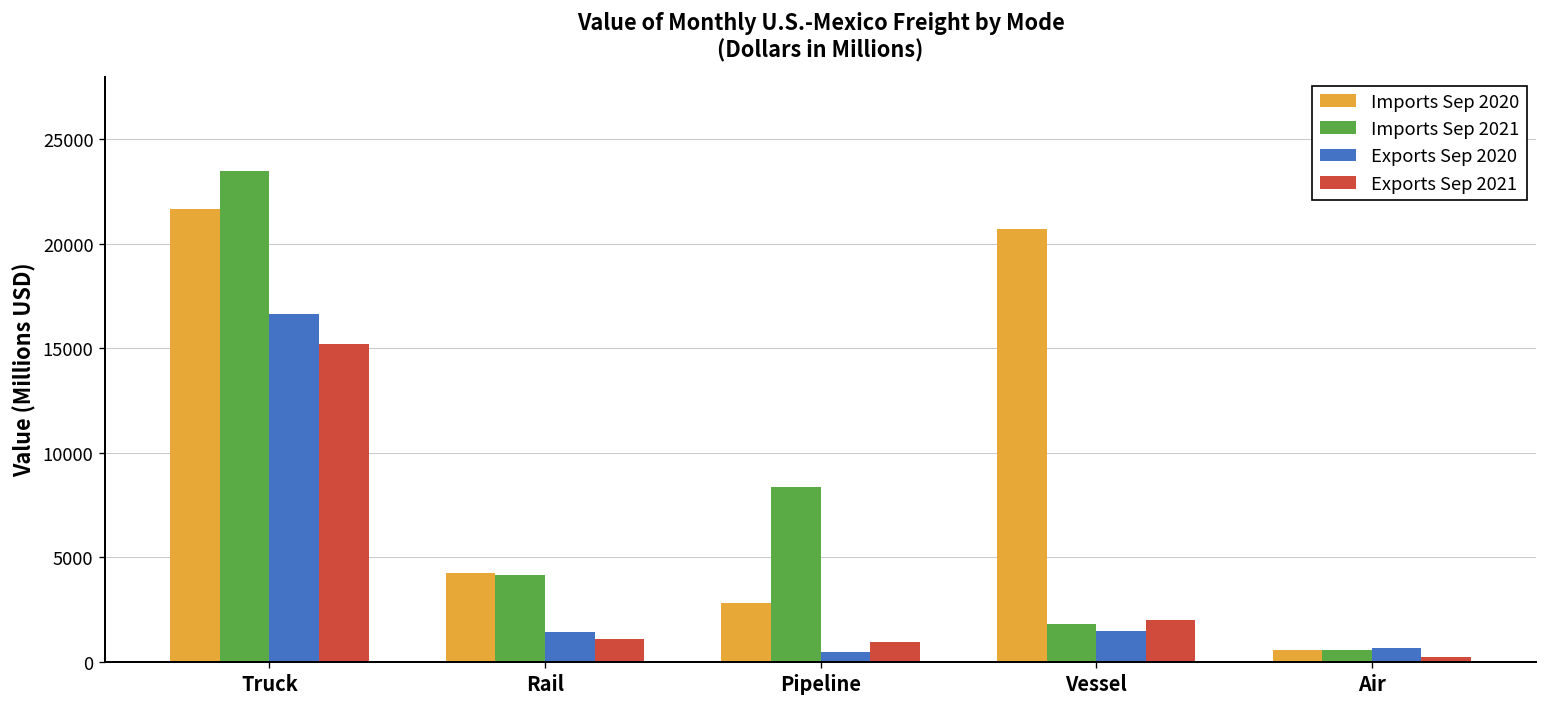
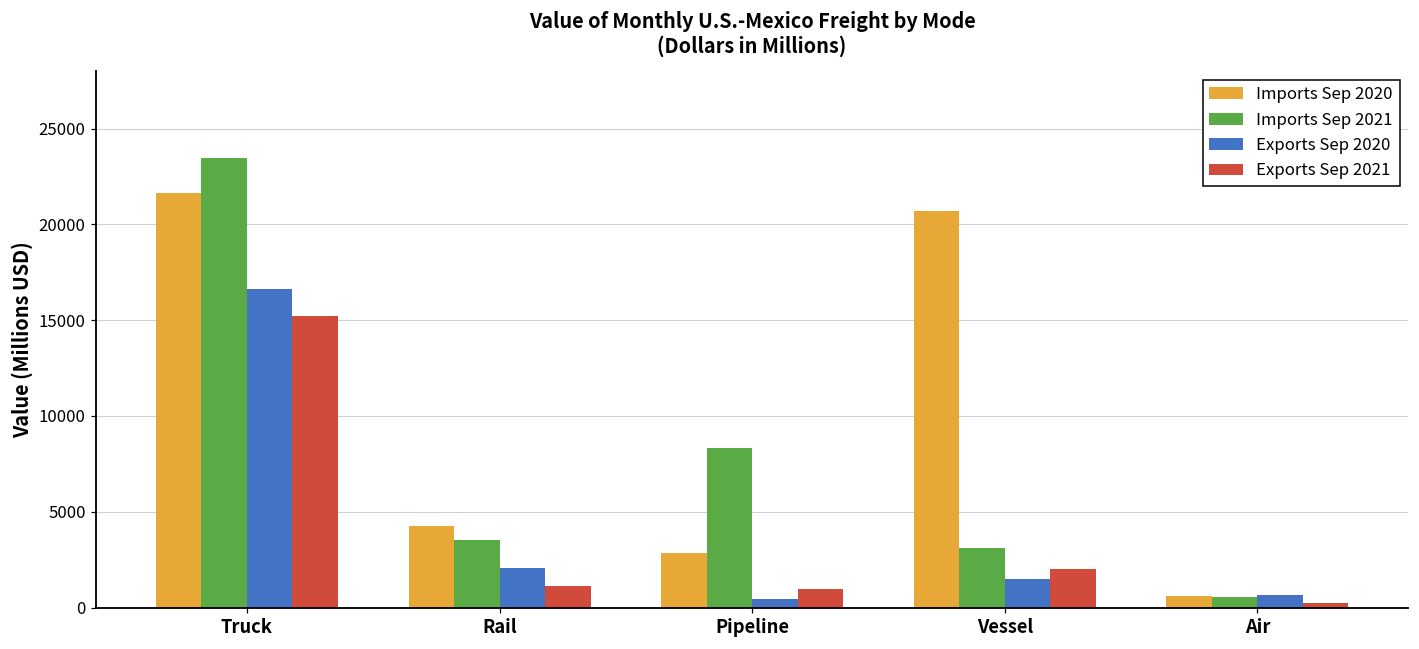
  {
    "Imports Sep 2020": {
      "Truck": 21700,
      "Rail": 4300,
      "Pipeline": 2800,
      "Vessel": 20700,
      "Air": 600
    },
    "Imports Sep 2021": {
      "Truck": 23500,
-     "Rail": 4200,
+     "Rail": 3500,
      "Pipeline": 8300,
-     "Vessel": 1800,
+     "Vessel": 3100,
      "Air": 600
    },
    "Exports Sep 2020": {
      "Truck": 16600,
-     "Rail": 1400,
+     "Rail": 2100,
      "Pipeline": 500,
      "Vessel": 1500,
      "Air": 700
    },
    "Exports Sep 2021": {
      "Truck": 15200,
      "Rail": 1100,
      "Pipeline": 1000,
      "Vessel": 2000,
      "Air": 200
    }
  }
